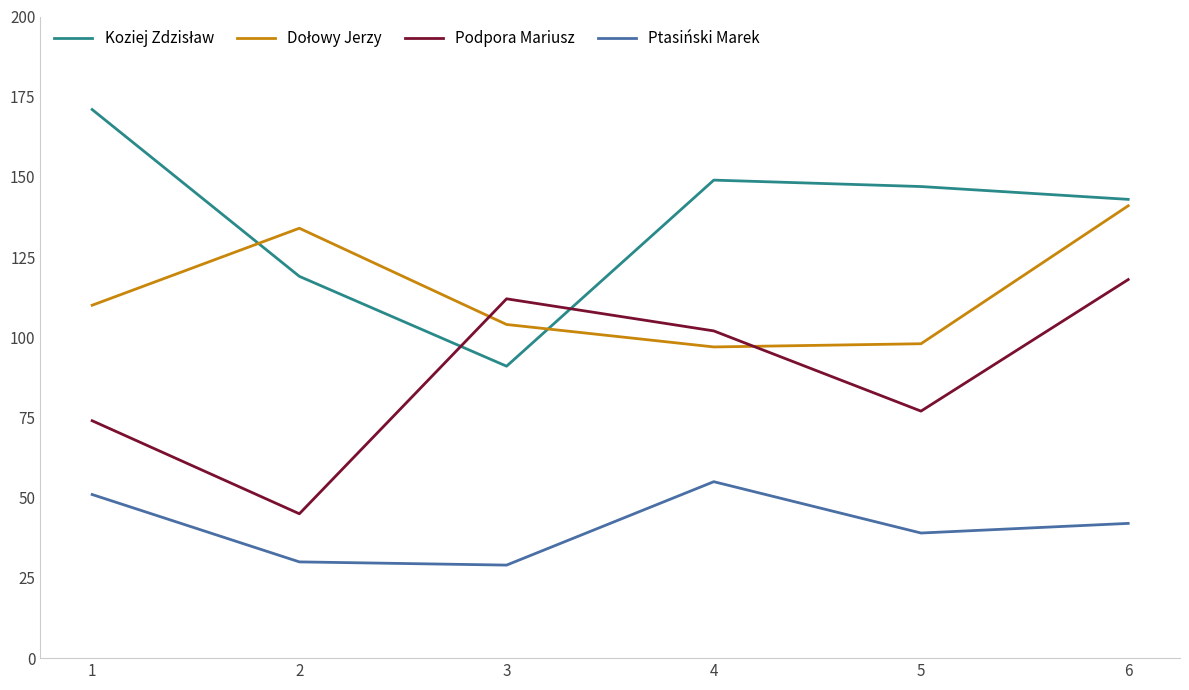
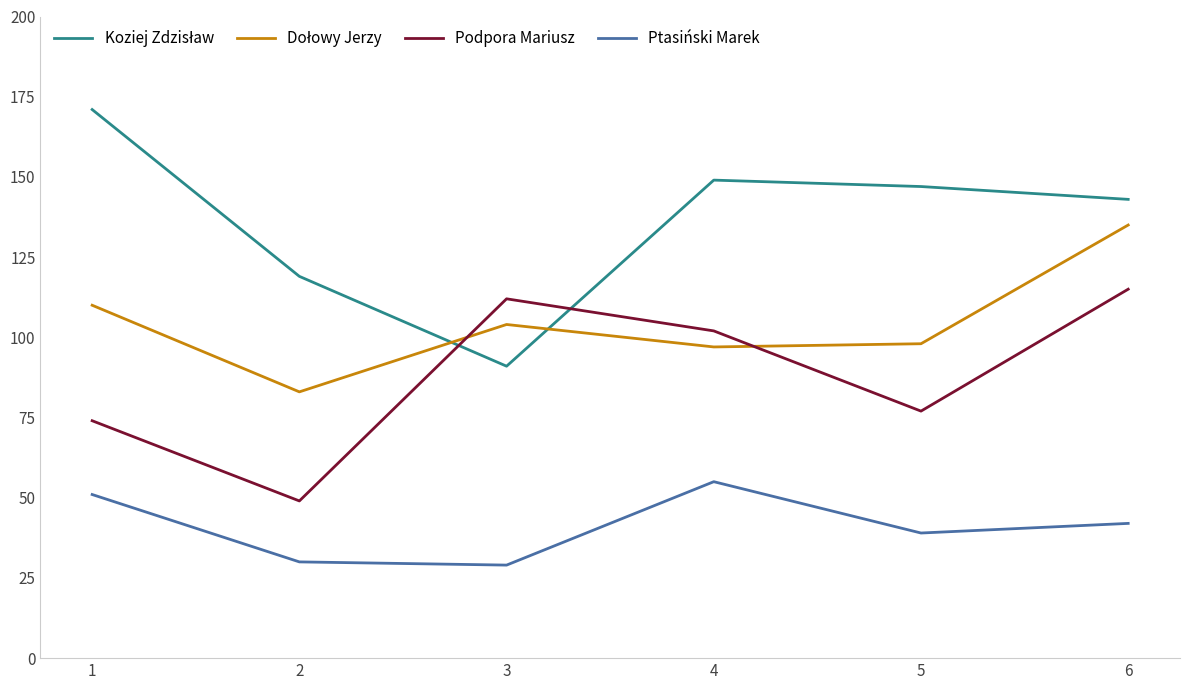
  {
    "Dołowy Jerzy": {
      "1": 110,
-     "2": 134,
+     "2": 83,
      "3": 104,
      "4": 97,
      "5": 98,
-     "6": 141
+     "6": 135
    },
    "Podpora Mariusz": {
      "1": 74,
-     "2": 45,
+     "2": 49,
      "3": 112,
      "4": 102,
      "5": 77,
-     "6": 118
+     "6": 115
    }
  }
